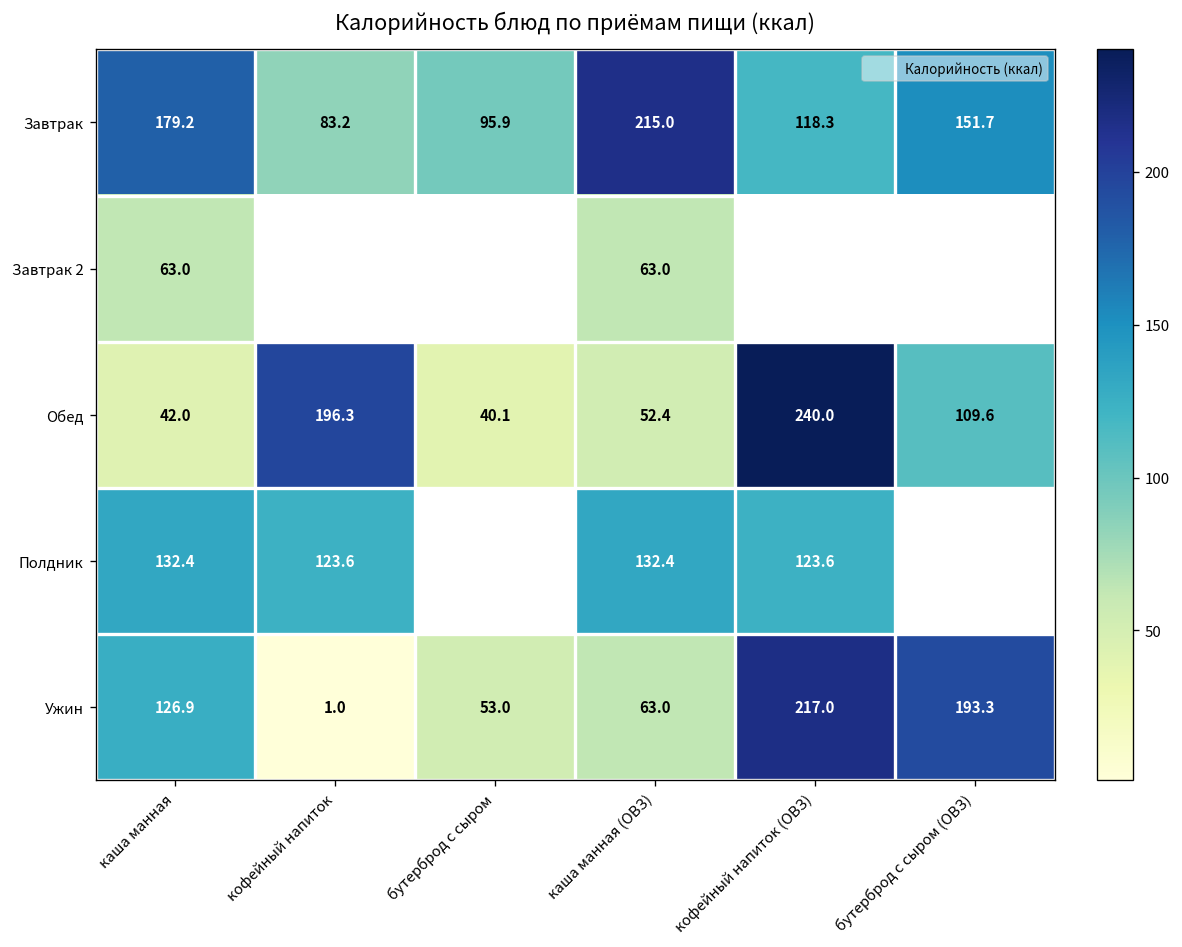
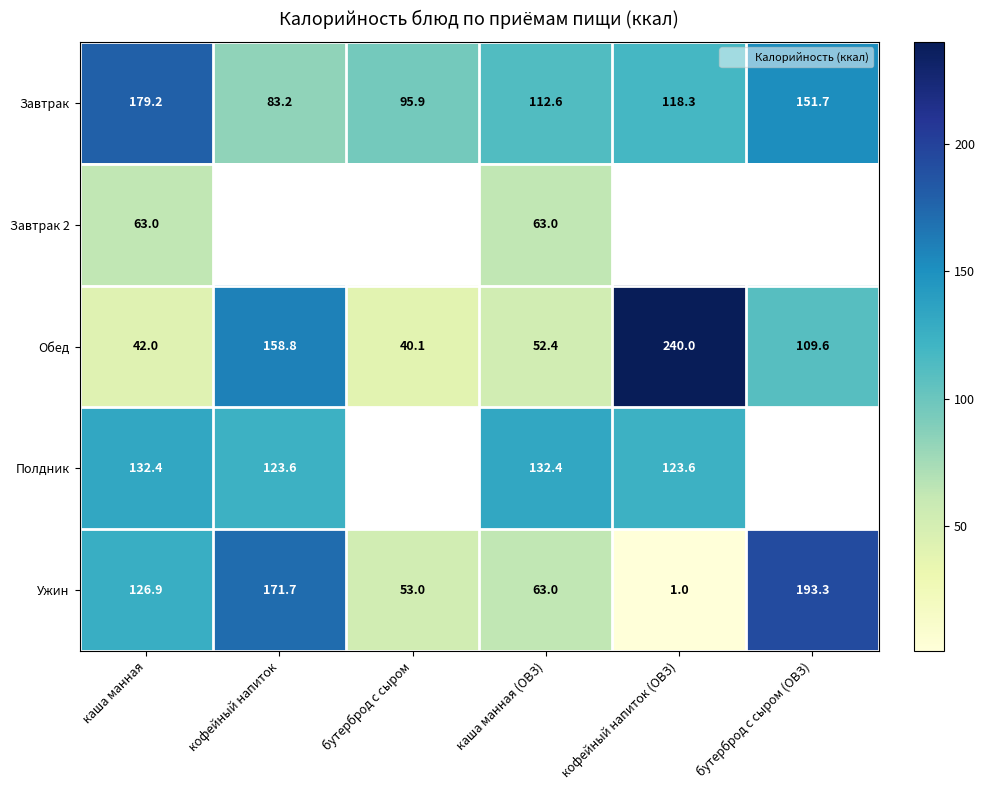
  {
    "Завтрак": {
      "каша манная": 179.2,
      "кофейный напиток": 83.2,
      "бутерброд с сыром": 95.9,
-     "каша манная (ОВЗ)": 215.0,
+     "каша манная (ОВЗ)": 112.6,
      "кофейный напиток (ОВЗ)": 118.3,
      "бутерброд с сыром (ОВЗ)": 151.7
    },
    "Завтрак 2": {
      "каша манная": 63.0,
      "каша манная (ОВЗ)": 63.0
    },
    "Обед": {
      "каша манная": 42.0,
-     "кофейный напиток": 196.3,
+     "кофейный напиток": 158.8,
      "бутерброд с сыром": 40.1,
      "каша манная (ОВЗ)": 52.4,
      "кофейный напиток (ОВЗ)": 240.0,
      "бутерброд с сыром (ОВЗ)": 109.6
    },
    "Полдник": {
      "каша манная": 132.4,
      "кофейный напиток": 123.6,
      "каша манная (ОВЗ)": 132.4,
      "кофейный напиток (ОВЗ)": 123.6
    },
    "Ужин": {
      "каша манная": 126.9,
-     "кофейный напиток": 1.0,
+     "кофейный напиток": 171.7,
      "бутерброд с сыром": 53.0,
      "каша манная (ОВЗ)": 63.0,
-     "кофейный напиток (ОВЗ)": 217.0,
+     "кофейный напиток (ОВЗ)": 1.0,
      "бутерброд с сыром (ОВЗ)": 193.3
    }
  }
